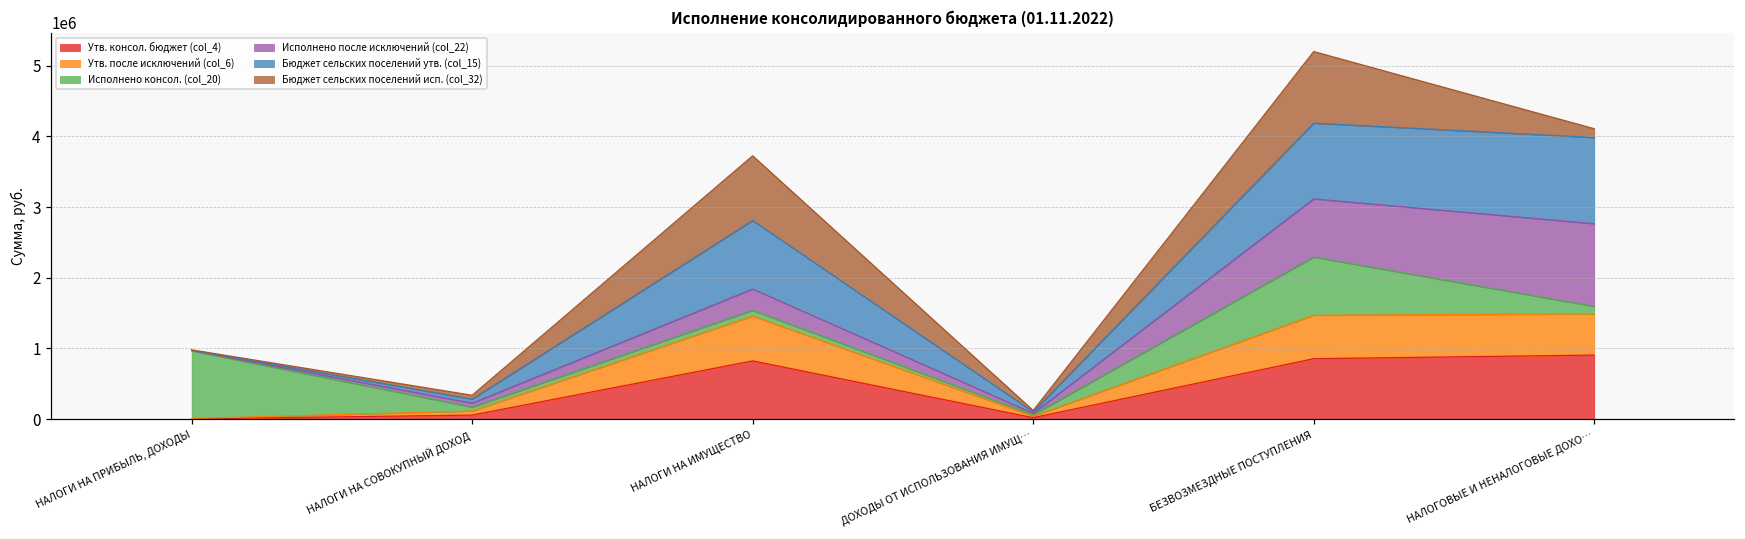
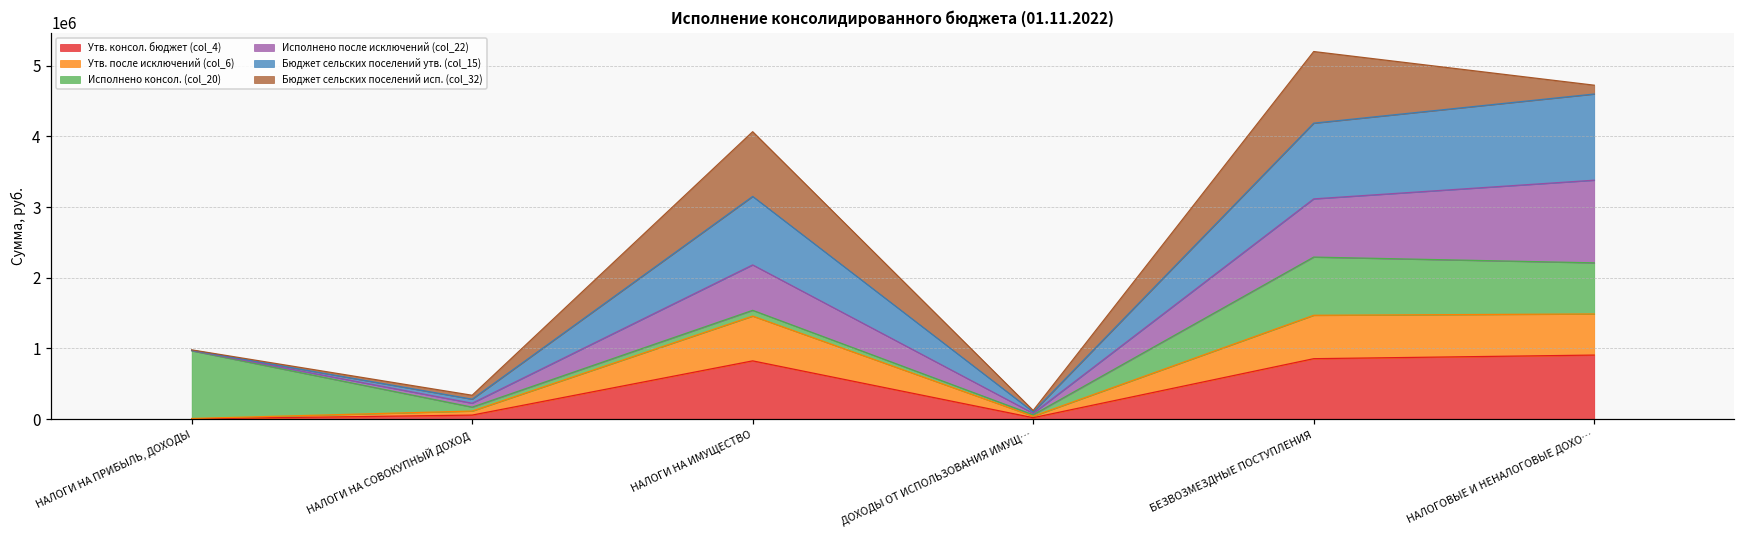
  {
    "Утв. консол. бюджет (col_4)": {
      "НАЛОГИ НА СОВОКУПНЫЙ ДОХОД": 100000,
      "НАЛОГИ НА ИМУЩЕСТВО": 800000,
      "БЕЗВОЗМЕЗДНЫЕ ПОСТУПЛЕНИЯ": 900000,
      "НАЛОГОВЫЕ И НЕНАЛОГОВЫЕ ДОХО…": 900000
    },
    "Утв. после исключений (col_6)": {
      "НАЛОГИ НА СОВОКУПНЫЙ ДОХОД": 100000,
      "НАЛОГИ НА ИМУЩЕСТВО": 600000,
      "БЕЗВОЗМЕЗДНЫЕ ПОСТУПЛЕНИЯ": 600000,
      "НАЛОГОВЫЕ И НЕНАЛОГОВЫЕ ДОХО…": 600000
    },
    "Исполнено консол. (col_20)": {
      "НАЛОГИ НА СОВОКУПНЫЙ ДОХОД": 100000,
      "НАЛОГИ НА ИМУЩЕСТВО": 100000,
      "БЕЗВОЗМЕЗДНЫЕ ПОСТУПЛЕНИЯ": 800000,
-     "НАЛОГОВЫЕ И НЕНАЛОГОВЫЕ ДОХО…": 100000
+     "НАЛОГОВЫЕ И НЕНАЛОГОВЫЕ ДОХО…": 700000
    },
    "Исполнено после исключений (col_22)": {
      "НАЛОГИ НА СОВОКУПНЫЙ ДОХОД": 100000,
-     "НАЛОГИ НА ИМУЩЕСТВО": 300000,
+     "НАЛОГИ НА ИМУЩЕСТВО": 600000,
      "БЕЗВОЗМЕЗДНЫЕ ПОСТУПЛЕНИЯ": 800000,
      "НАЛОГОВЫЕ И НЕНАЛОГОВЫЕ ДОХО…": 1200000
    },
    "Бюджет сельских поселений утв. (col_15)": {
      "НАЛОГИ НА СОВОКУПНЫЙ ДОХОД": 100000,
      "НАЛОГИ НА ИМУЩЕСТВО": 1000000,
      "БЕЗВОЗМЕЗДНЫЕ ПОСТУПЛЕНИЯ": 1100000,
      "НАЛОГОВЫЕ И НЕНАЛОГОВЫЕ ДОХО…": 1200000
    },
    "Бюджет сельских поселений исп. (col_32)": {
      "НАЛОГИ НА СОВОКУПНЫЙ ДОХОД": 100000,
      "НАЛОГИ НА ИМУЩЕСТВО": 900000,
      "БЕЗВОЗМЕЗДНЫЕ ПОСТУПЛЕНИЯ": 1000000,
      "НАЛОГОВЫЕ И НЕНАЛОГОВЫЕ ДОХО…": 100000
    }
  }
